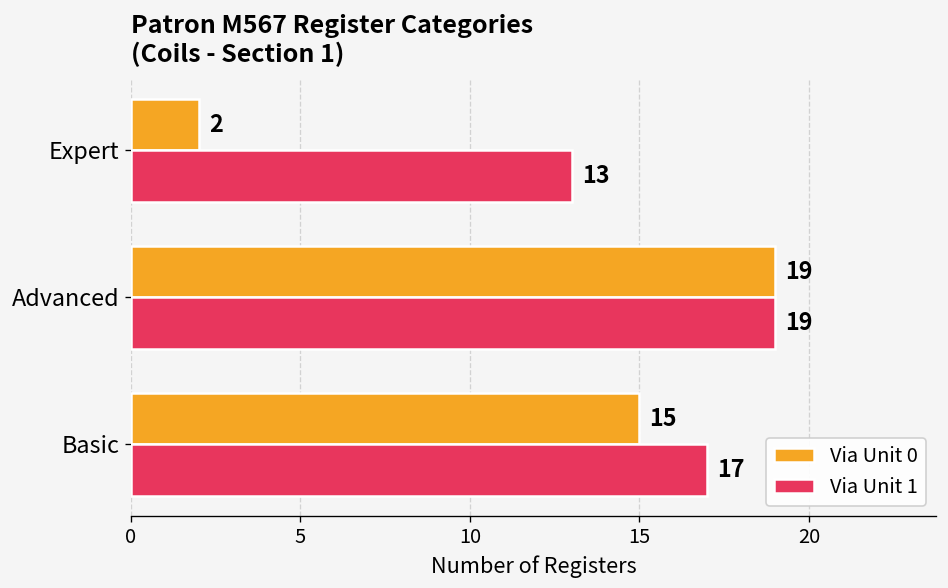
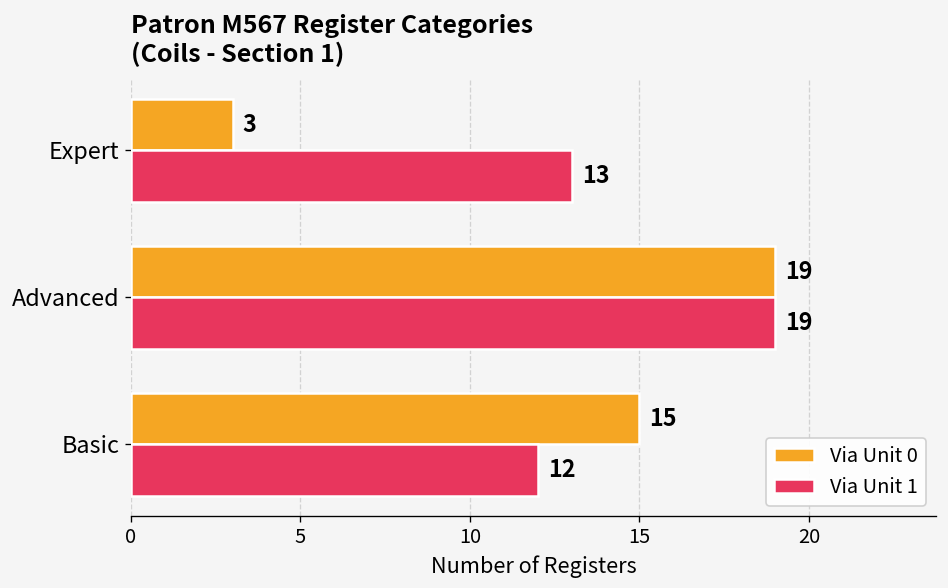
  {
    "Via Unit 0": {
-     "Expert": 2,
+     "Expert": 3,
      "Advanced": 19,
      "Basic": 15
    },
    "Via Unit 1": {
      "Expert": 13,
      "Advanced": 19,
-     "Basic": 17
+     "Basic": 12
    }
  }
